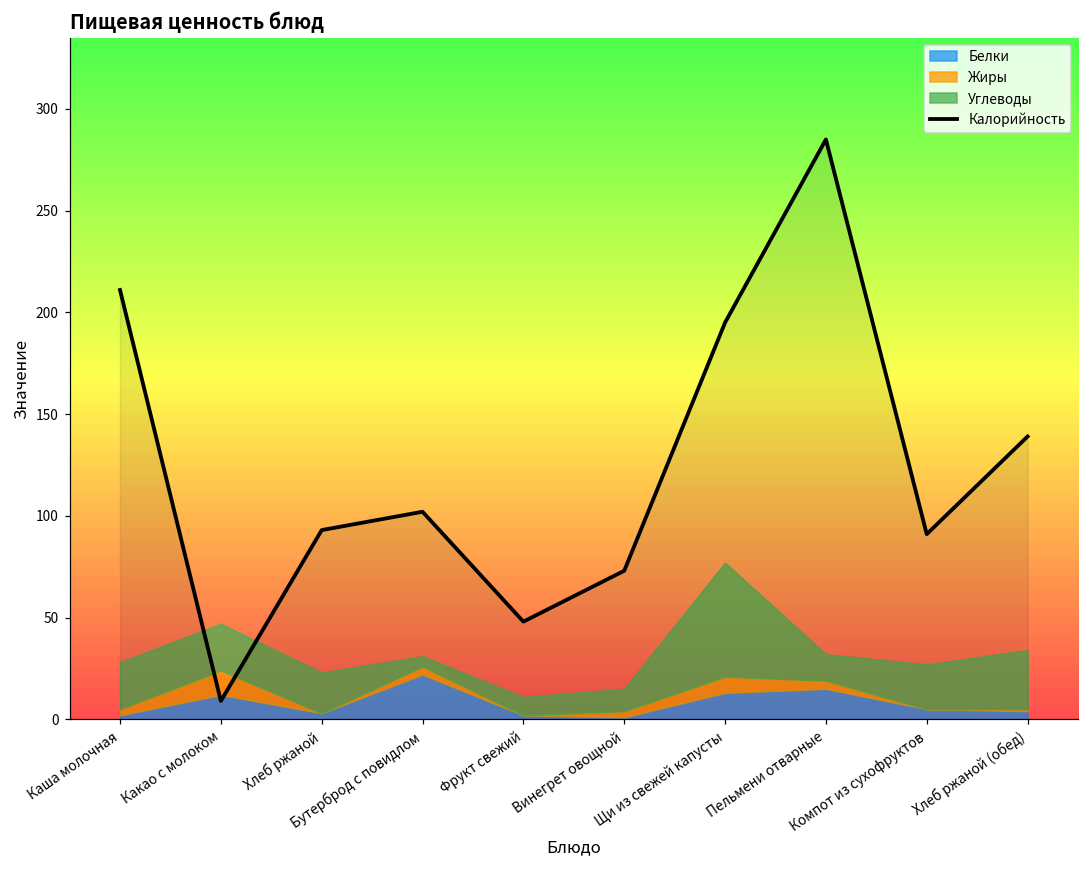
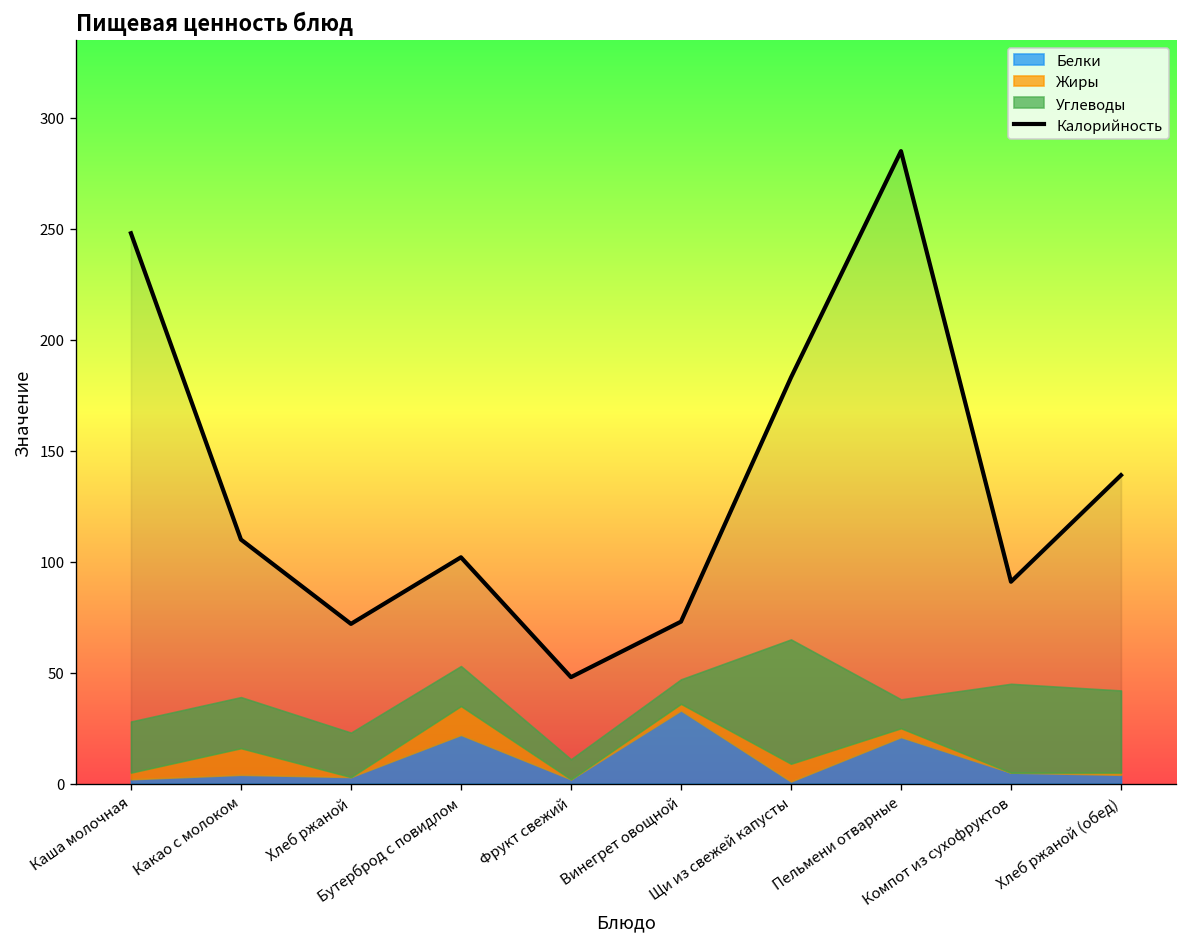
  {
    "Калорийность": {
-     "Каша молочная": 211,
-     "Какао с молоком": 9,
-     "Хлеб ржаной": 93,
+     "Каша молочная": 248,
+     "Какао с молоком": 110,
+     "Хлеб ржаной": 72,
      "Бутерброд с повидлом": 102,
      "Фрукт свежий": 48,
      "Винегрет овощной": 73,
-     "Щи из свежей капусты": 195,
+     "Щи из свежей капусты": 183,
      "Пельмени отварные": 285,
      "Компот из сухофруктов": 91,
      "Хлеб ржаной (обед)": 139
    },
    "Белки": {
      "Каша молочная": 2,
-     "Какао с молоком": 12,
+     "Какао с молоком": 4,
      "Бутерброд с повидлом": 22,
-     "Винегрет овощной": 1,
-     "Щи из свежей капусты": 13,
-     "Пельмени отварные": 15
+     "Винегрет овощной": 33,
+     "Щи из свежей капусты": 1,
+     "Пельмени отварные": 21
    },
    "Жиры": {
      "Каша молочная": 3,
      "Какао с молоком": 12,
-     "Бутерброд с повидлом": 4,
+     "Бутерброд с повидлом": 13,
      "Винегрет овощной": 3,
      "Щи из свежей капусты": 8,
      "Пельмени отварные": 4
    },
    "Углеводы": {
      "Каша молочная": 23,
      "Какао с молоком": 23,
      "Хлеб ржаной": 20,
-     "Бутерброд с повидлом": 5,
+     "Бутерброд с повидлом": 18,
      "Фрукт свежий": 9,
      "Винегрет овощной": 11,
      "Щи из свежей капусты": 56,
      "Пельмени отварные": 13,
-     "Компот из сухофруктов": 22,
-     "Хлеб ржаной (обед)": 29
+     "Компот из сухофруктов": 40,
+     "Хлеб ржаной (обед)": 37
    }
  }
